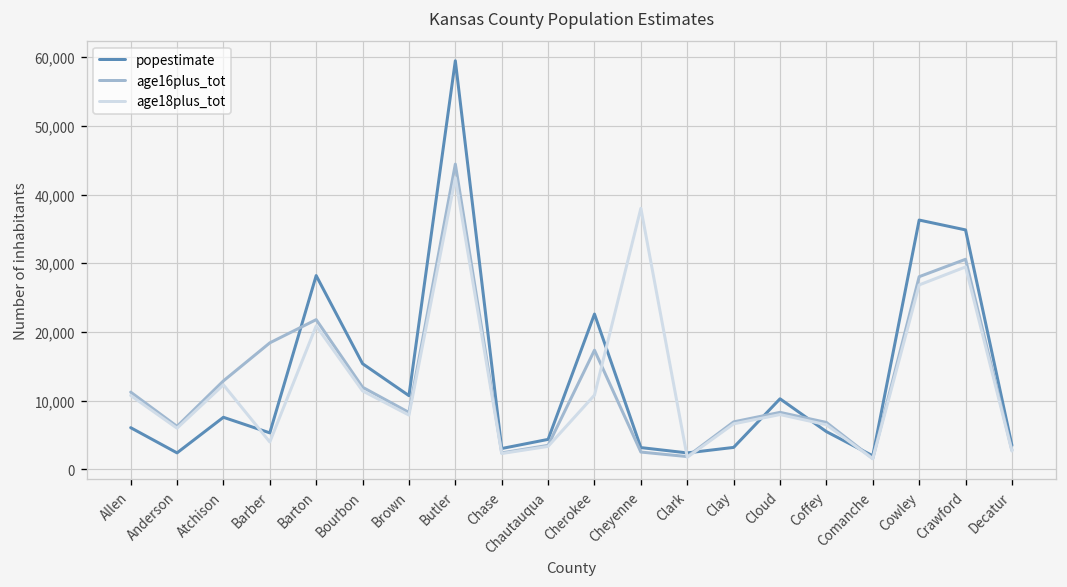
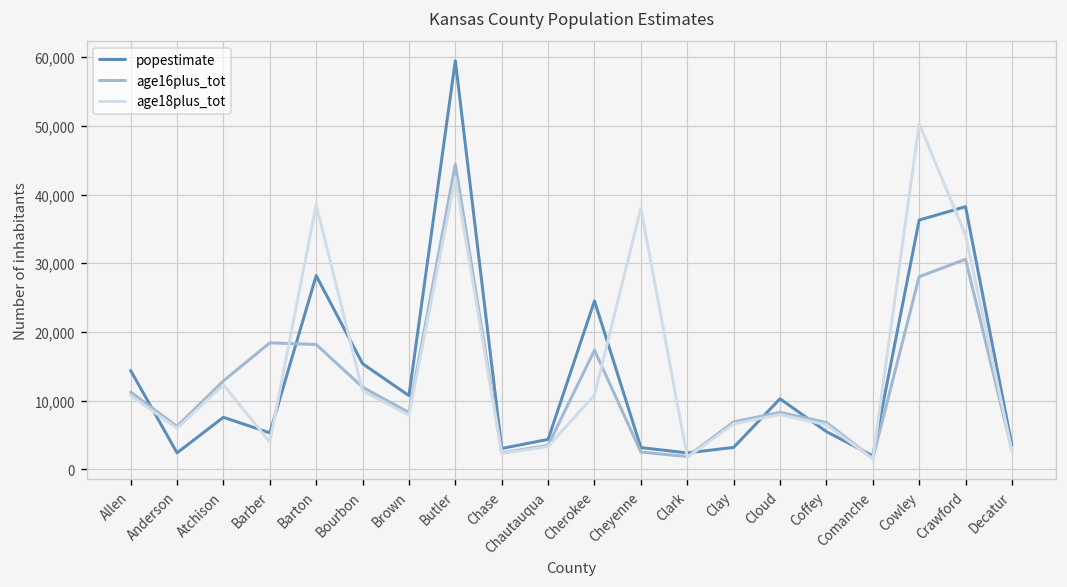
  {
    "popestimate": {
-     "Allen": "6,000",
+     "Allen": "14,000",
      "Anderson": "2,000",
      "Atchison": "8,000",
      "Barber": "5,000",
      "Barton": "28,000",
      "Bourbon": "15,000",
      "Brown": "11,000",
      "Butler": "59,000",
      "Chase": "3,000",
      "Chautauqua": "4,000",
-     "Cherokee": "23,000",
+     "Cherokee": "25,000",
      "Cheyenne": "3,000",
      "Clark": "2,000",
      "Clay": "3,000",
      "Cloud": "10,000",
      "Coffey": "5,000",
      "Cowley": "36,000",
-     "Crawford": "35,000",
+     "Crawford": "38,000",
      "Decatur": "3,000"
    },
    "age16plus_tot": {
      "Allen": "11,000",
      "Atchison": "13,000",
      "Barber": "18,000",
-     "Barton": "22,000",
+     "Barton": "18,000",
      "Bourbon": "12,000",
      "Butler": "44,000",
      "Cherokee": "17,000",
      "Cheyenne": "3,000",
      "Cowley": "28,000",
      "Crawford": "31,000"
    },
    "age18plus_tot": {
      "Allen": "11,000",
      "Atchison": "12,000",
      "Barber": "4,000",
-     "Barton": "21,000",
+     "Barton": "39,000",
      "Bourbon": "11,000",
      "Butler": "42,000",
      "Cherokee": "11,000",
      "Cheyenne": "38,000",
-     "Cowley": "27,000",
-     "Crawford": "29,000"
+     "Cowley": "50,000",
+     "Crawford": "34,000"
    }
  }
